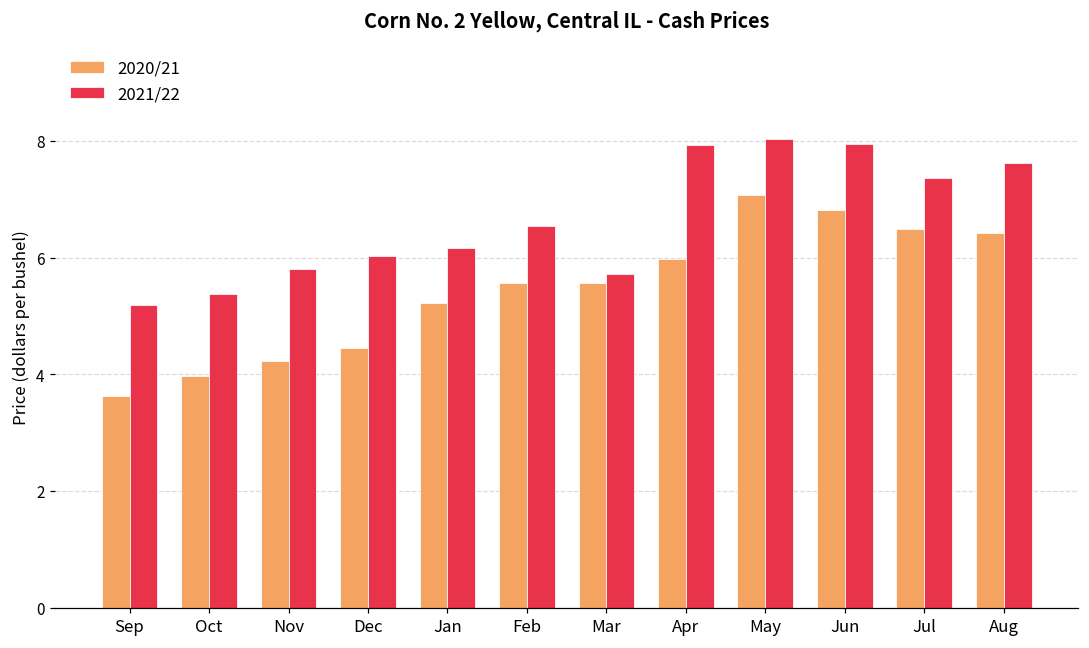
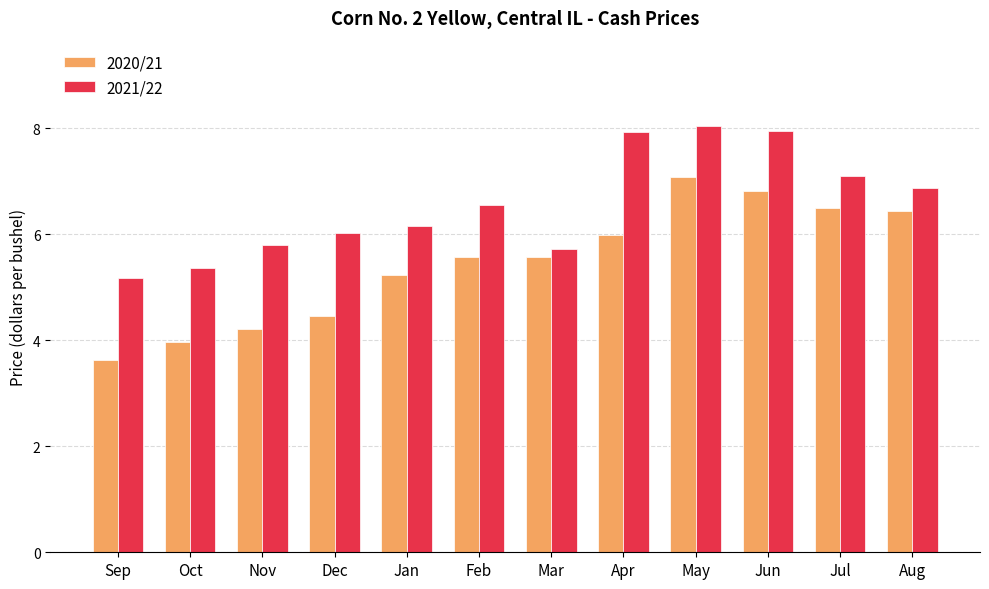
  {
    "2020/21": {
      "Sep": 3.6,
      "Oct": 4.0,
      "Nov": 4.2,
      "Dec": 4.5,
      "Jan": 5.2,
      "Feb": 5.6,
      "Mar": 5.6,
      "Apr": 6.0,
      "May": 7.1,
      "Jun": 6.8,
      "Jul": 6.5,
      "Aug": 6.4
    },
    "2021/22": {
      "Sep": 5.2,
      "Oct": 5.4,
      "Nov": 5.8,
      "Dec": 6.0,
      "Jan": 6.2,
      "Feb": 6.5,
      "Mar": 5.7,
      "Apr": 7.9,
      "May": 8.0,
      "Jun": 8.0,
-     "Jul": 7.4,
-     "Aug": 7.6
+     "Jul": 7.1,
+     "Aug": 6.9
    }
  }
